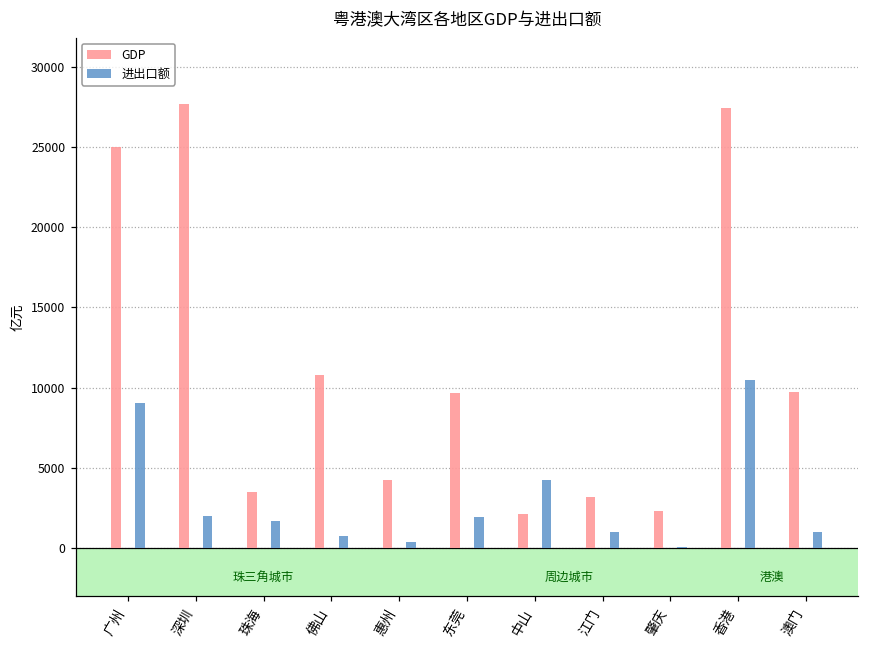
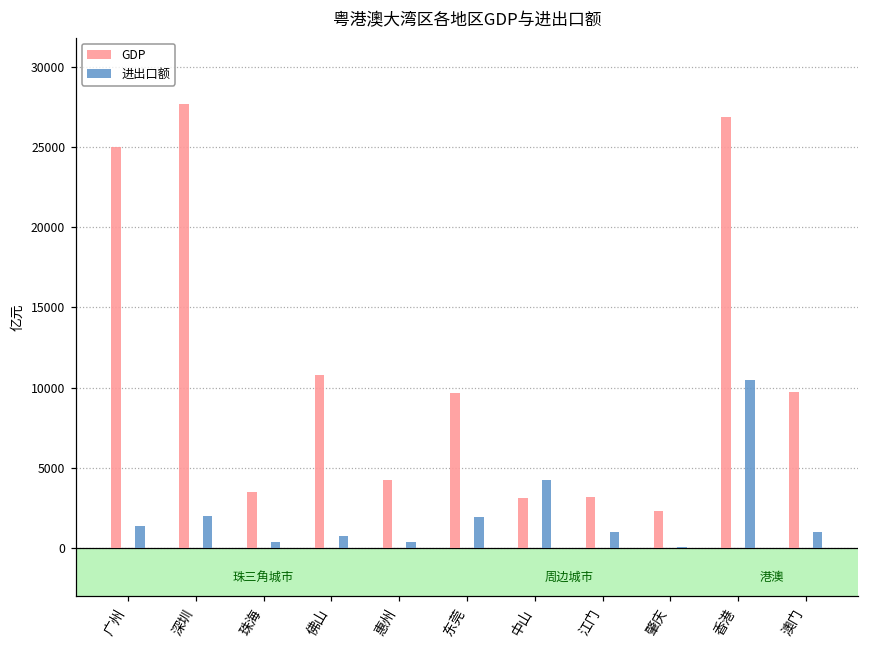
  {
    "GDP": {
      "广州": 25000,
      "深圳": 27700,
      "珠海": 3500,
      "佛山": 10800,
      "惠州": 4200,
      "东莞": 9700,
-     "中山": 2100,
+     "中山": 3200,
      "江门": 3200,
      "肇庆": 2300,
-     "香港": 27500,
+     "香港": 26900,
      "澳门": 9700
    },
    "进出口额": {
-     "广州": 9000,
+     "广州": 1400,
      "深圳": 2000,
-     "珠海": 1700,
+     "珠海": 400,
      "佛山": 700,
      "惠州": 400,
      "东莞": 1900,
      "中山": 4300,
      "江门": 1000,
      "香港": 10500,
      "澳门": 1000
    }
  }
